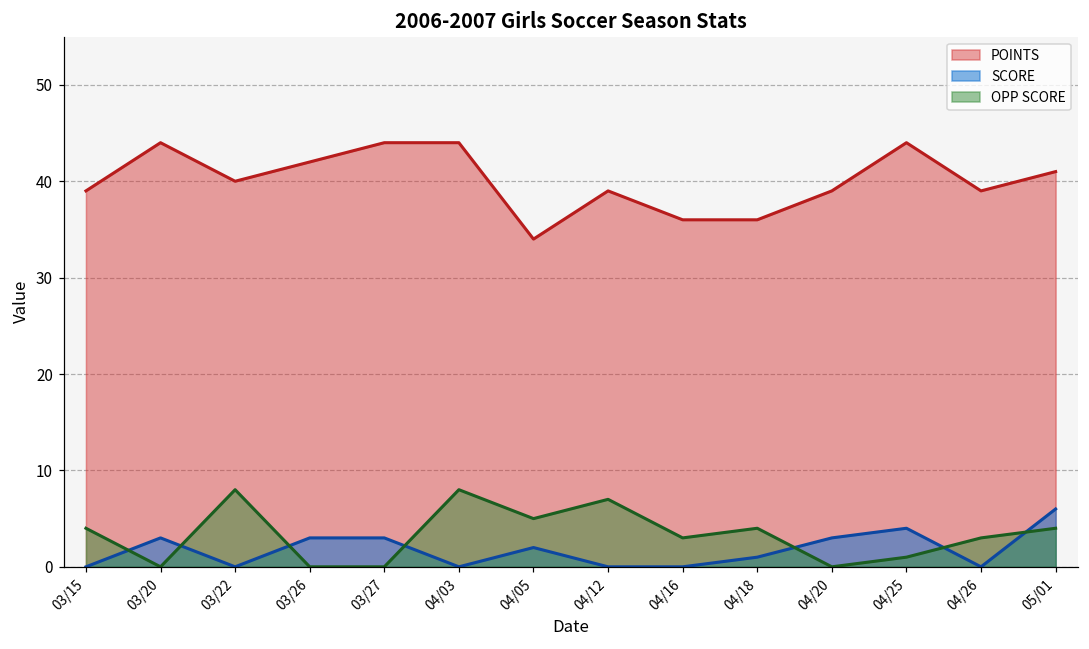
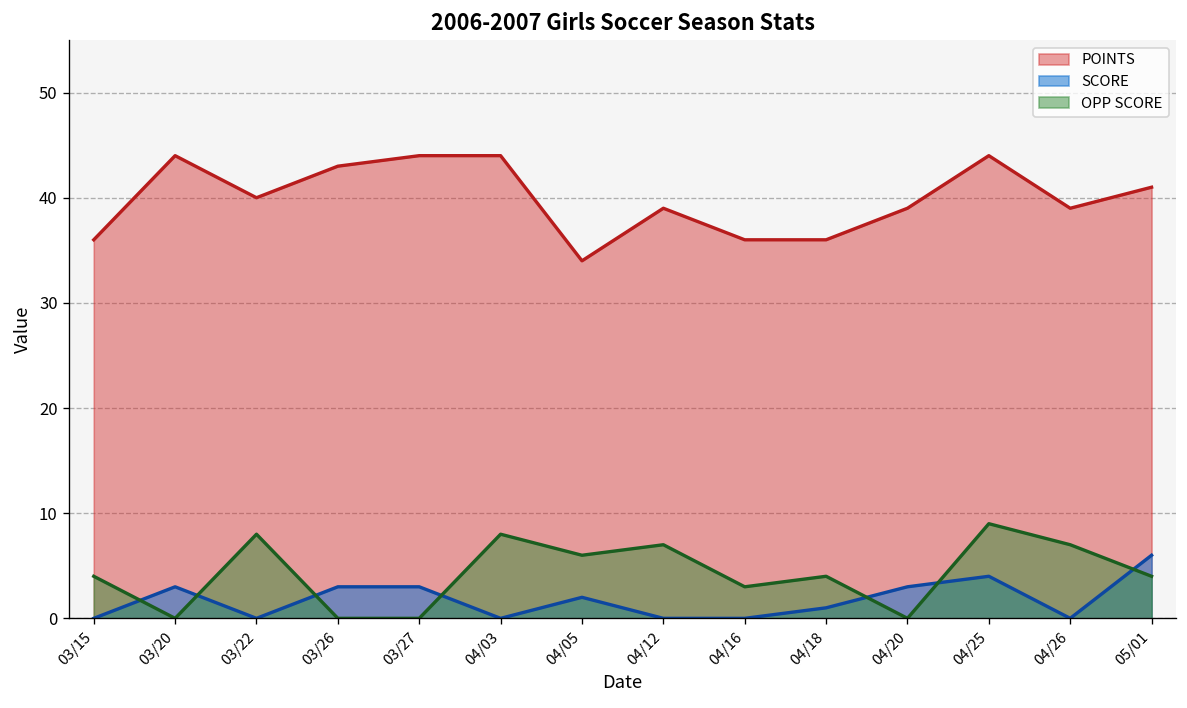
  {
    "POINTS": {
-     "03/15": 39,
+     "03/15": 36,
      "03/20": 44,
      "03/22": 40,
-     "03/26": 42,
+     "03/26": 43,
      "03/27": 44,
      "04/03": 44,
      "04/05": 34,
      "04/12": 39,
      "04/16": 36,
      "04/18": 36,
      "04/20": 39,
      "04/25": 44,
      "04/26": 39,
      "05/01": 41
    },
    "SCORE": {
      "03/15": 0,
      "03/20": 3,
      "03/22": 0,
      "03/26": 3,
      "03/27": 3,
      "04/03": 0,
      "04/05": 2,
      "04/12": 0,
      "04/16": 0,
      "04/18": 1,
      "04/20": 3,
      "04/25": 4,
      "04/26": 0,
      "05/01": 6
    },
    "OPP SCORE": {
      "03/15": 4,
      "03/20": 0,
      "03/22": 8,
      "03/26": 0,
      "03/27": 0,
      "04/03": 8,
-     "04/05": 5,
+     "04/05": 6,
      "04/12": 7,
      "04/16": 3,
      "04/18": 4,
      "04/20": 0,
-     "04/25": 1,
-     "04/26": 3,
+     "04/25": 9,
+     "04/26": 7,
      "05/01": 4
    }
  }
